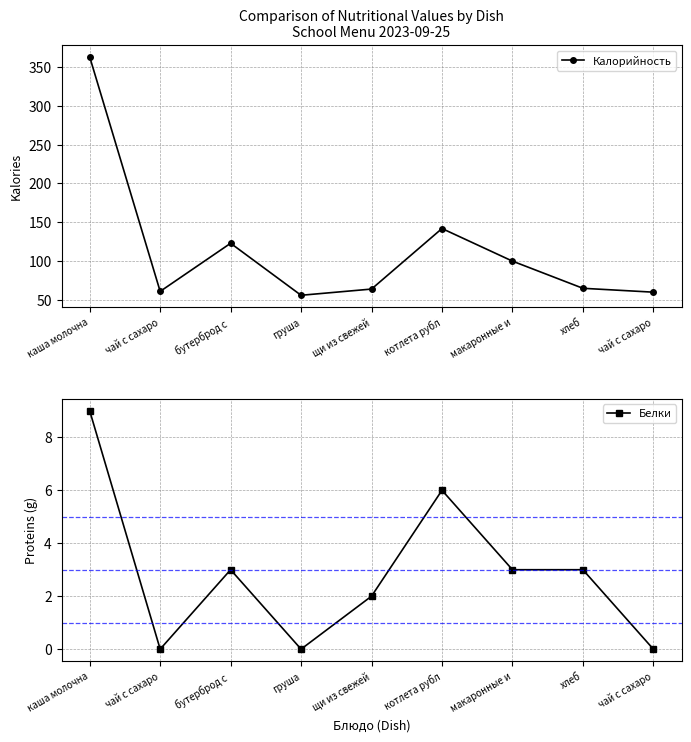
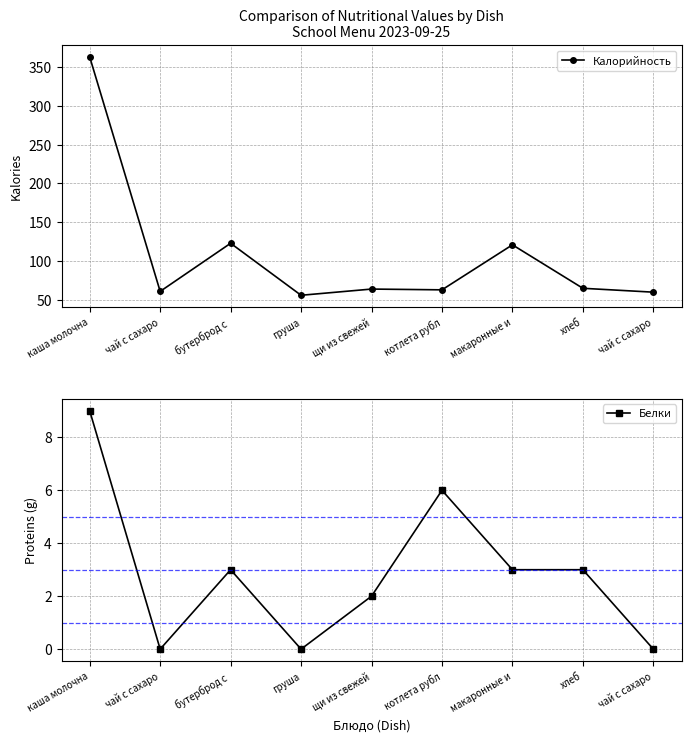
  {
    "Comparison of Nutritional Values by Dish School Menu 2023-09-25": {
      "каша молочна": 360,
      "бутерброд с": 120,
      "груша": 60,
      "щи из свежей": 60,
-     "котлета рубл": 140,
-     "макаронные и": 100,
+     "котлета рубл": 60,
+     "макаронные и": 120,
      "хлеб": 70
    }
  }
